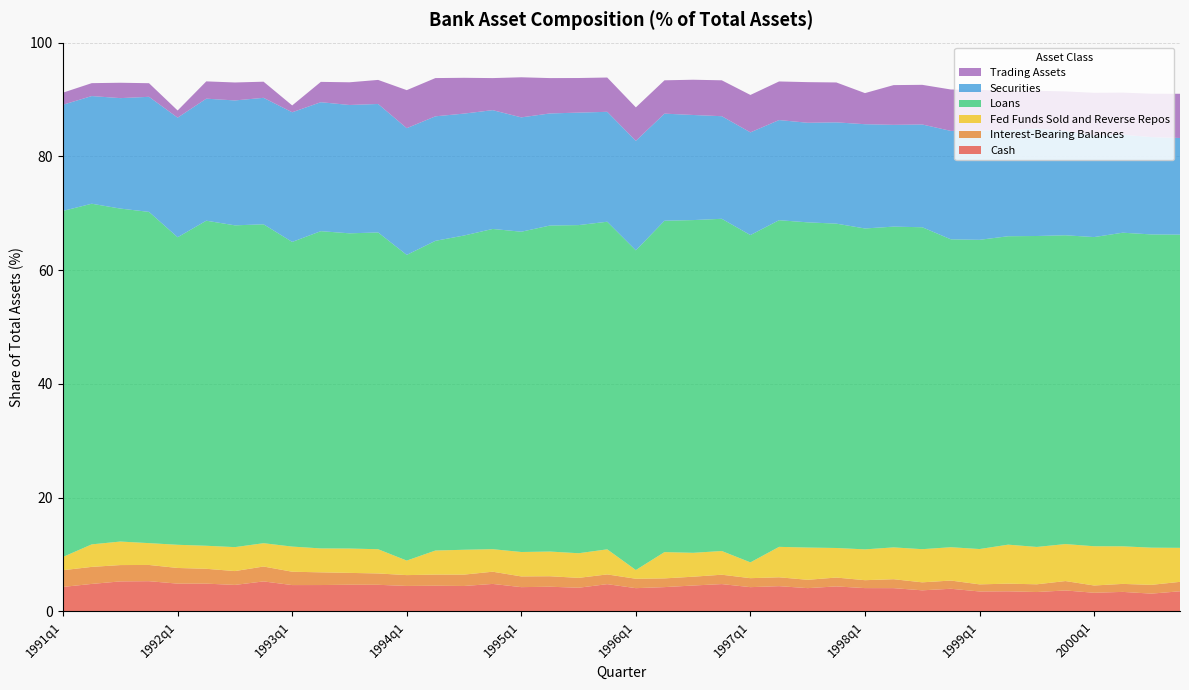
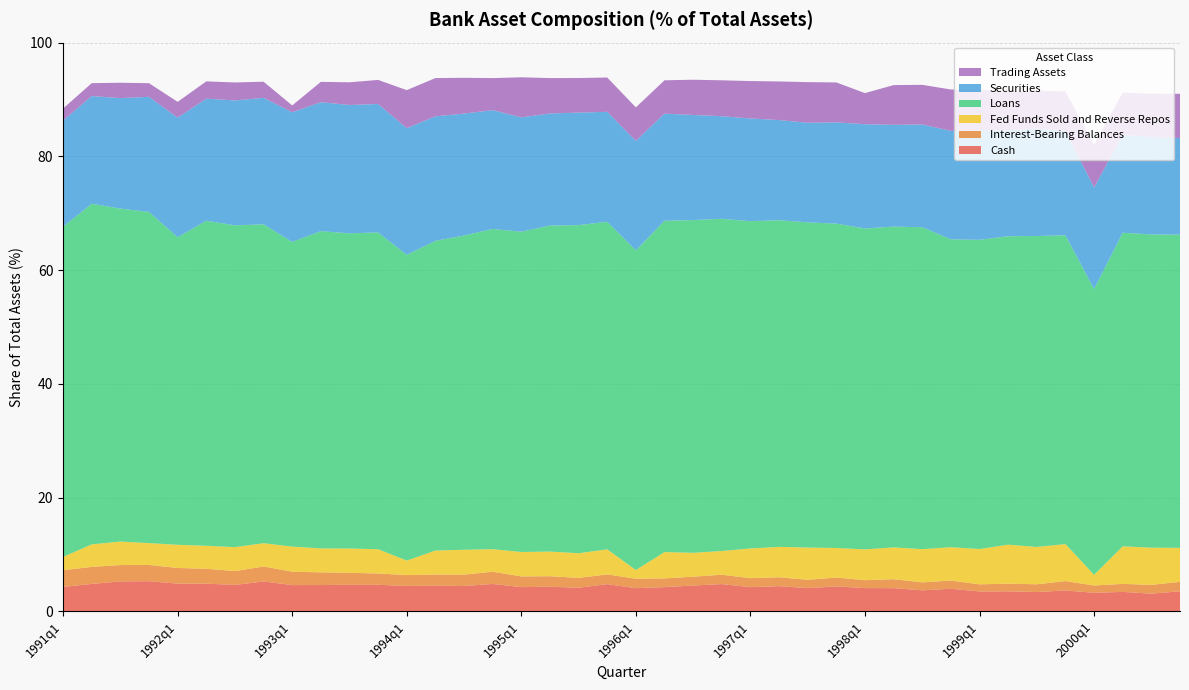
  {
    "Fed Funds Sold and Reverse Repos": {
      "1991q1": 2,
      "1992q1": 4,
      "1993q1": 4,
      "1994q1": 3,
      "1995q1": 4,
      "1996q1": 2,
-     "1997q1": 3,
+     "1997q1": 5,
      "1998q1": 5,
      "1999q1": 6,
-     "2000q1": 7
+     "2000q1": 2
    },
    "Loans": {
-     "1991q1": 61,
+     "1991q1": 58,
      "1992q1": 54,
      "1993q1": 54,
      "1994q1": 54,
      "1995q1": 56,
      "1996q1": 56,
      "1997q1": 58,
      "1998q1": 56,
      "1999q1": 54,
-     "2000q1": 54
+     "2000q1": 50
    },
    "Securities": {
      "1991q1": 19,
      "1992q1": 21,
      "1993q1": 23,
      "1994q1": 22,
      "1995q1": 20,
      "1996q1": 19,
      "1997q1": 18,
      "1998q1": 18
    },
    "Trading Assets": {
      "1991q1": 2,
-     "1992q1": 1,
+     "1992q1": 3,
      "1993q1": 1,
      "1994q1": 7,
      "1995q1": 7,
      "1996q1": 6,
      "1997q1": 7,
      "1998q1": 5
    }
  }
